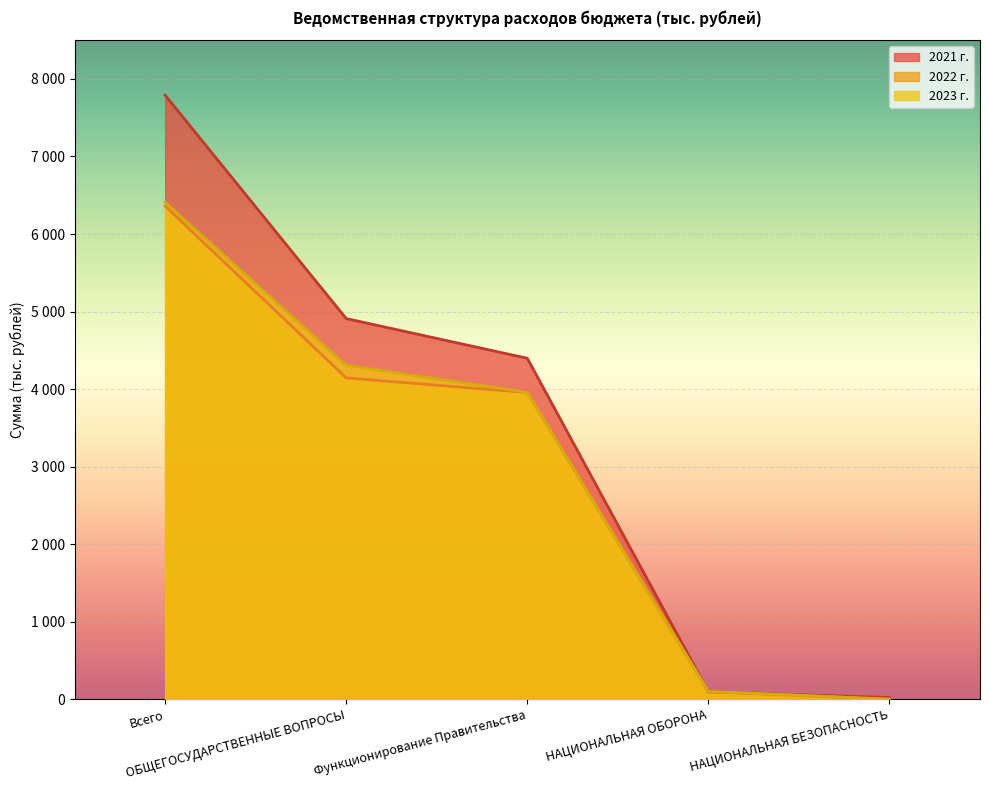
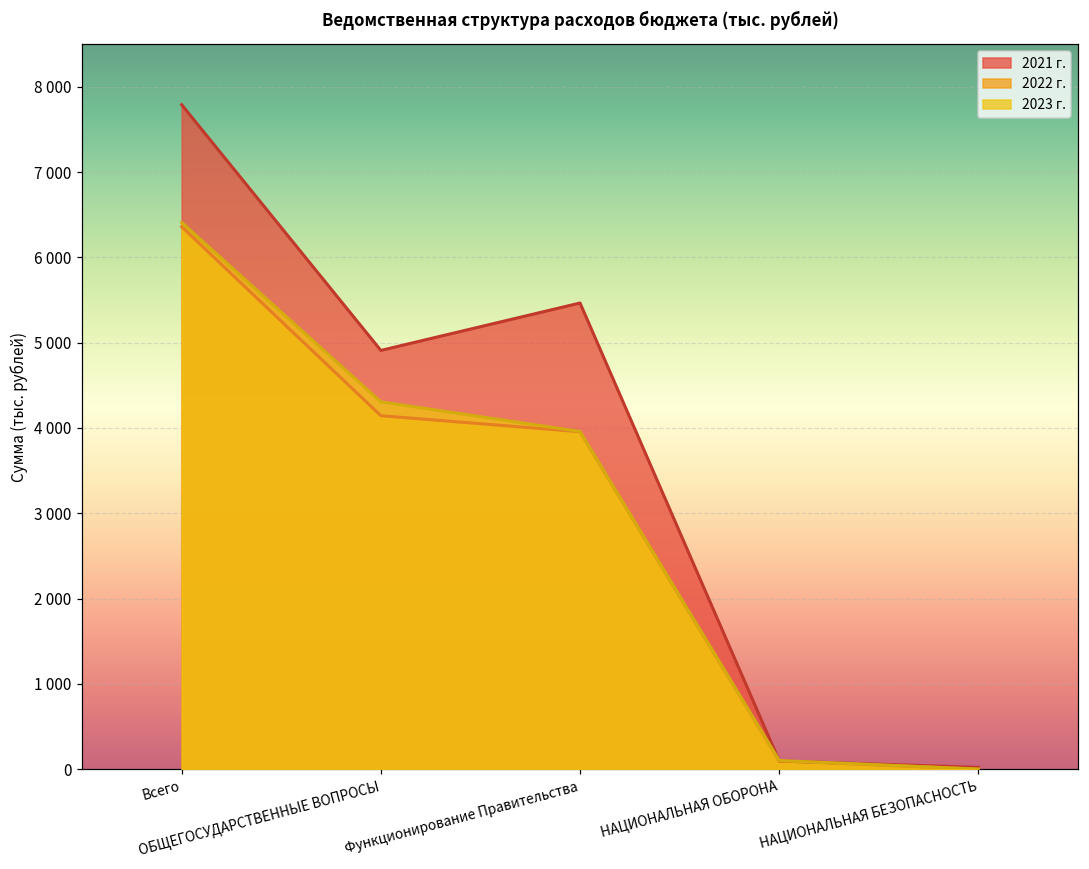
  {
    "2021 г.": {
      "Всего": 7800,
      "ОБЩЕГОСУДАРСТВЕННЫЕ ВОПРОСЫ": 4900,
-     "Функционирование Правительства": 4400
+     "Функционирование Правительства": 5500
    }
  }
